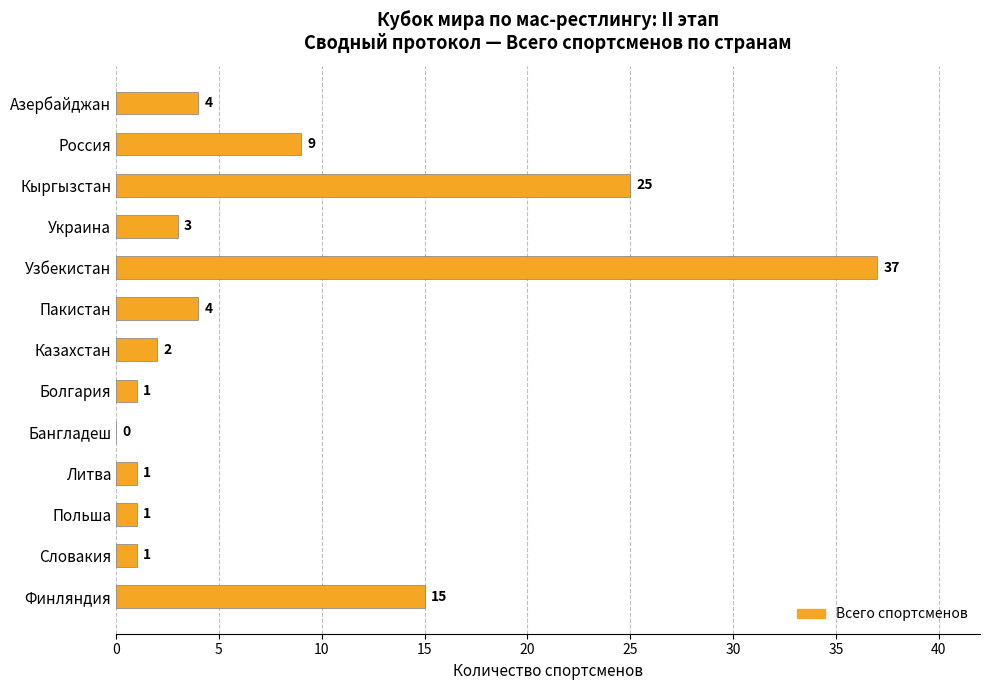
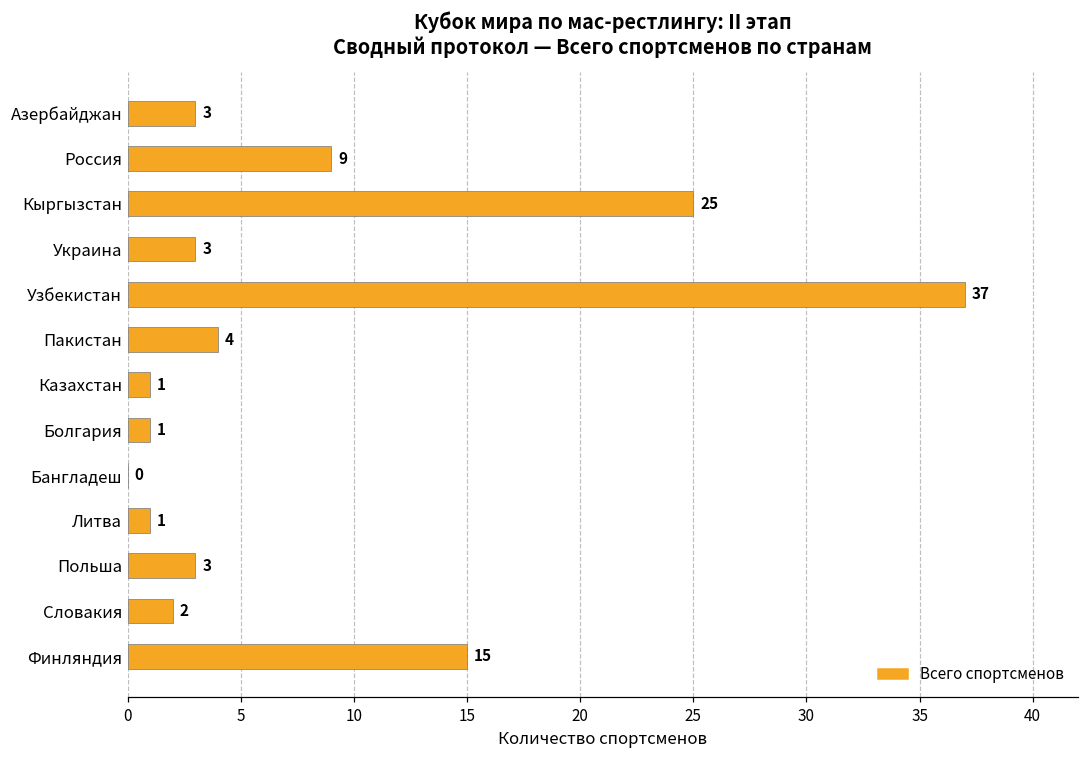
  {
-   "Азербайджан": 4,
+   "Азербайджан": 3,
    "Россия": 9,
    "Кыргызстан": 25,
    "Украина": 3,
    "Узбекистан": 37,
    "Пакистан": 4,
-   "Казахстан": 2,
+   "Казахстан": 1,
    "Болгария": 1,
    "Бангладеш": 0,
    "Литва": 1,
-   "Польша": 1,
-   "Словакия": 1,
+   "Польша": 3,
+   "Словакия": 2,
    "Финляндия": 15
  }
